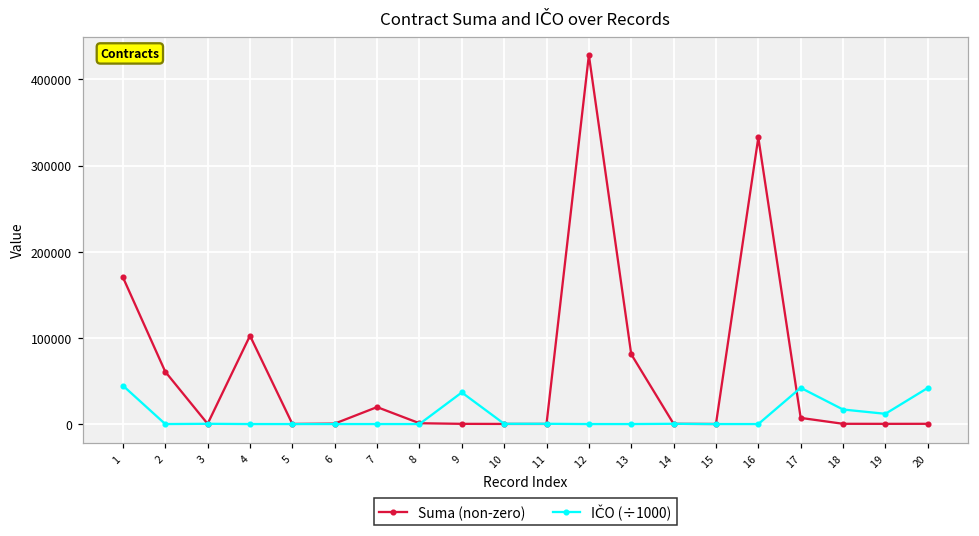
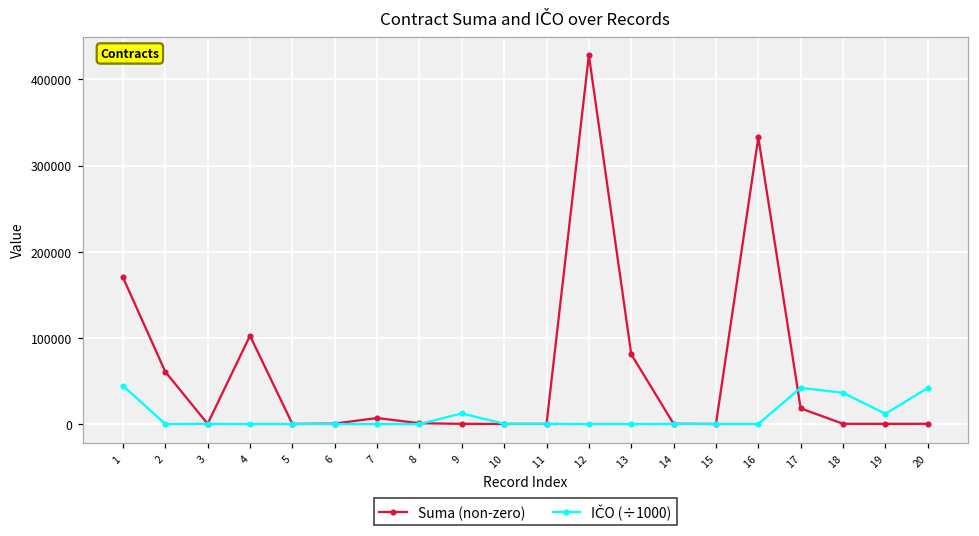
  {
    "Suma (non-zero)": {
      "1": 170000,
      "2": 60000,
      "4": 100000,
-     "7": 20000,
+     "7": 10000,
      "9": 0,
      "12": 430000,
      "13": 80000,
      "16": 330000,
-     "17": 10000,
+     "17": 20000,
      "18": 0,
      "19": 0,
      "20": 0
    },
    "IČO (÷1000)": {
      "1": 40000,
      "2": 0,
      "4": 0,
      "7": 0,
-     "9": 40000,
+     "9": 10000,
      "12": 0,
      "13": 0,
      "16": 0,
      "17": 40000,
-     "18": 20000,
+     "18": 40000,
      "19": 10000,
      "20": 40000
    }
  }
